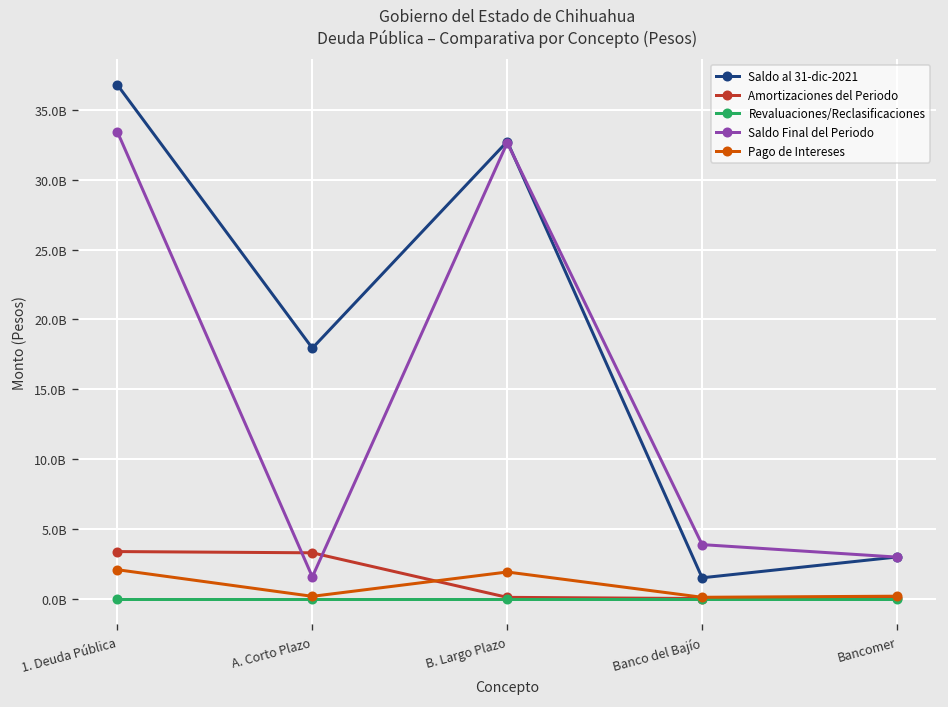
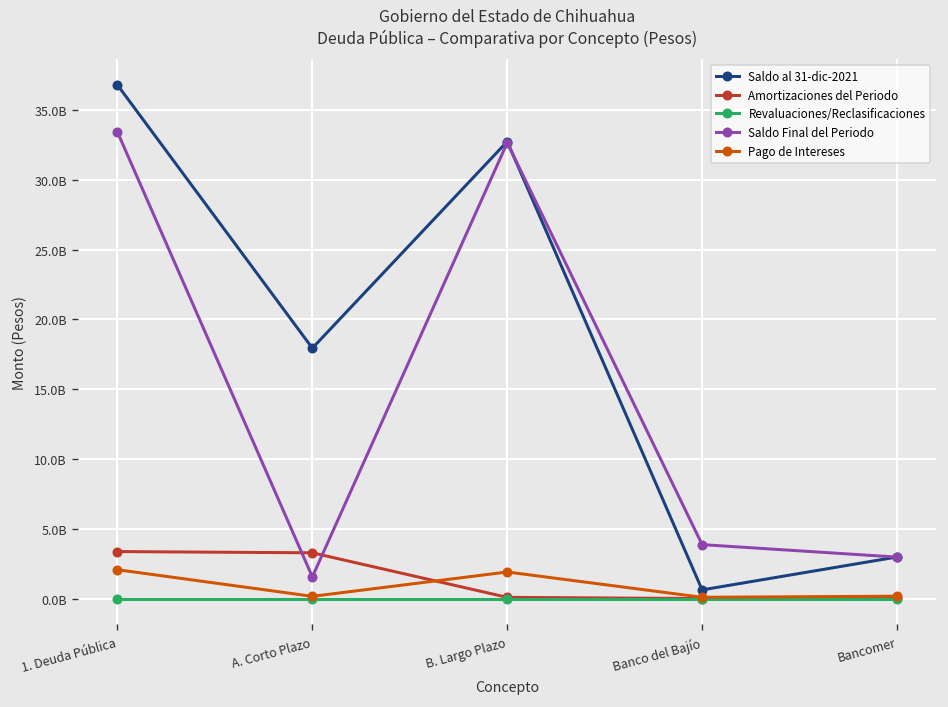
  {
    "Saldo al 31-dic-2021": {
      "1. Deuda Pública": 36800000000,
      "A. Corto Plazo": 17900000000,
-     "Banco del Bajío": 1500000000
+     "Banco del Bajío": 600000000
    },
    "Revaluaciones/Reclasificaciones": {
      "1. Deuda Pública": 0
    },
    "Saldo Final del Periodo": {
      "1. Deuda Pública": 33400000000,
      "A. Corto Plazo": 1600000000,
      "Banco del Bajío": 3900000000
    }
  }
